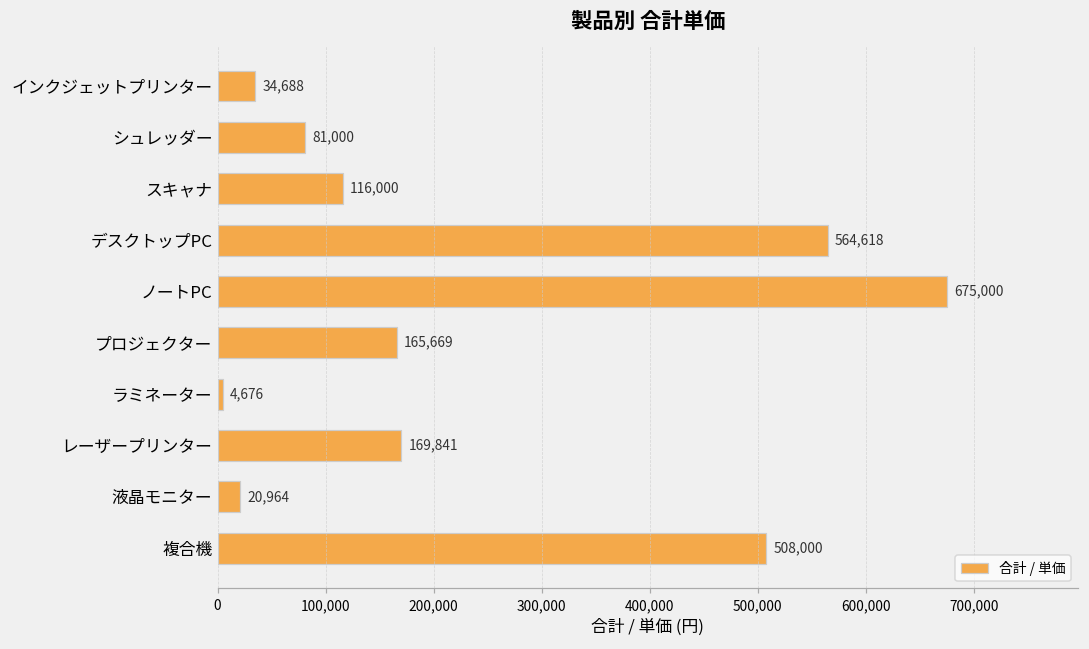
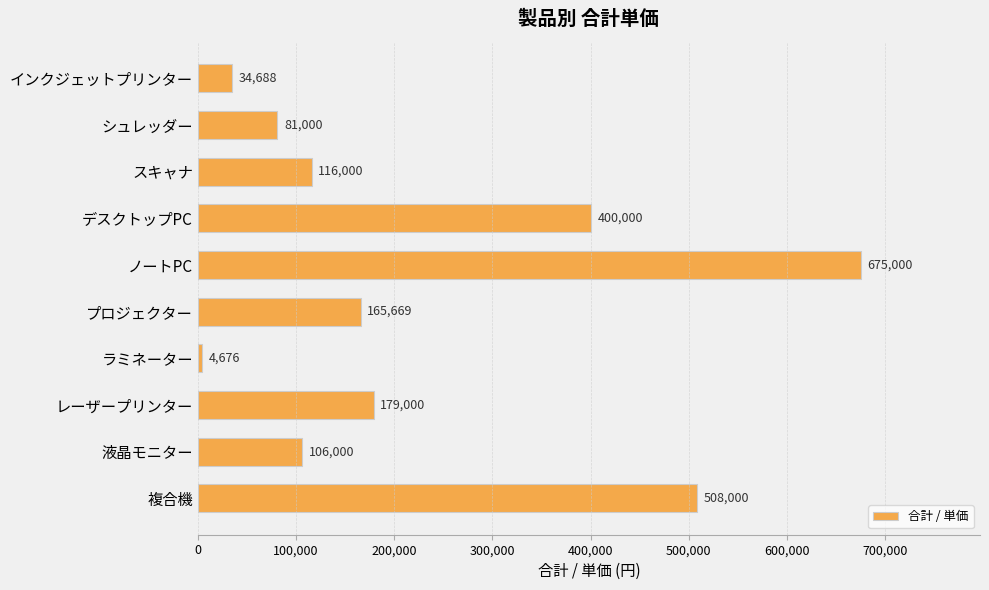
  {
    "インクジェットプリンター": "34,688",
    "シュレッダー": "81,000",
    "スキャナ": "116,000",
-   "デスクトップPC": "564,618",
+   "デスクトップPC": "400,000",
    "ノートPC": "675,000",
    "プロジェクター": "165,669",
    "ラミネーター": "4,676",
-   "レーザープリンター": "169,841",
-   "液晶モニター": "20,964",
+   "レーザープリンター": "179,000",
+   "液晶モニター": "106,000",
    "複合機": "508,000"
  }
